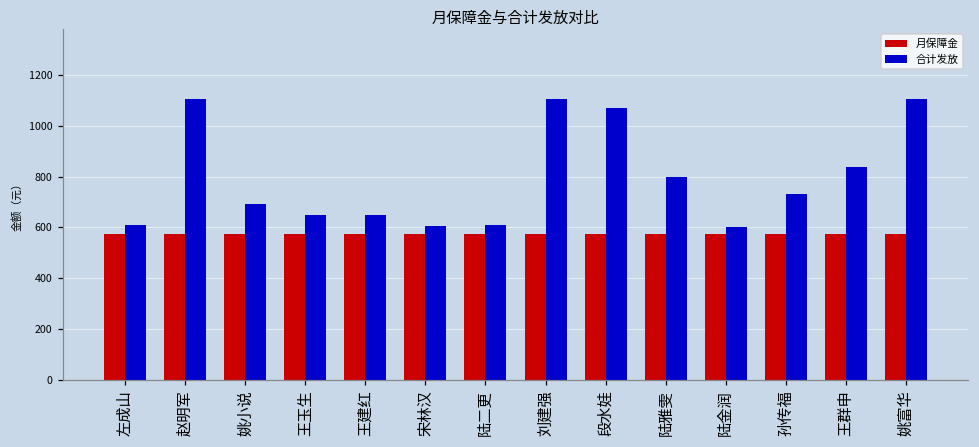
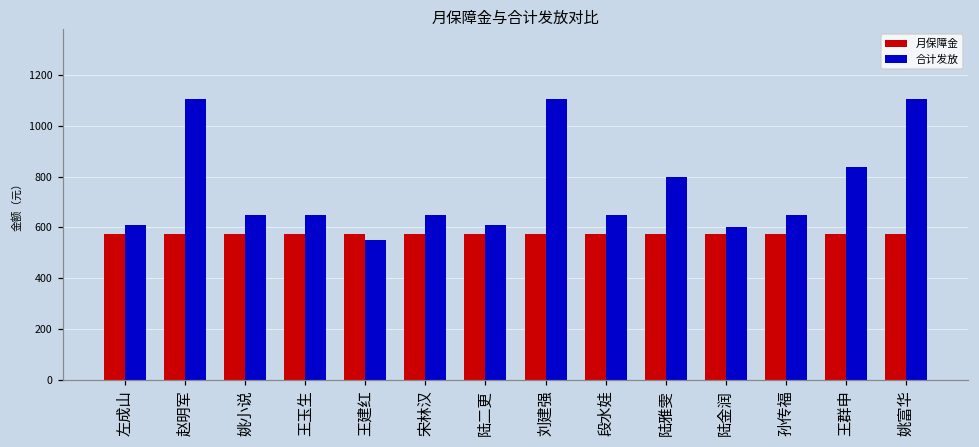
  {
    "月保障金": {
      "左成山": 570,
      "赵明军": 570,
      "姚小说": 570,
      "王玉生": 570,
      "王建红": 570,
      "宋林汉": 570,
      "陆二更": 570,
      "刘建强": 570,
      "段水娃": 570,
      "陆雅雯": 570,
      "陆金润": 570,
      "孙传福": 570,
      "王群申": 570,
      "姚富华": 570
    },
    "合计发放": {
      "左成山": 610,
      "赵明军": 1110,
-     "姚小说": 690,
+     "姚小说": 650,
      "王玉生": 650,
-     "王建红": 650,
-     "宋林汉": 610,
+     "王建红": 550,
+     "宋林汉": 650,
      "陆二更": 610,
      "刘建强": 1110,
-     "段水娃": 1070,
+     "段水娃": 650,
      "陆雅雯": 800,
      "陆金润": 600,
-     "孙传福": 730,
+     "孙传福": 650,
      "王群申": 840,
      "姚富华": 1110
    }
  }
